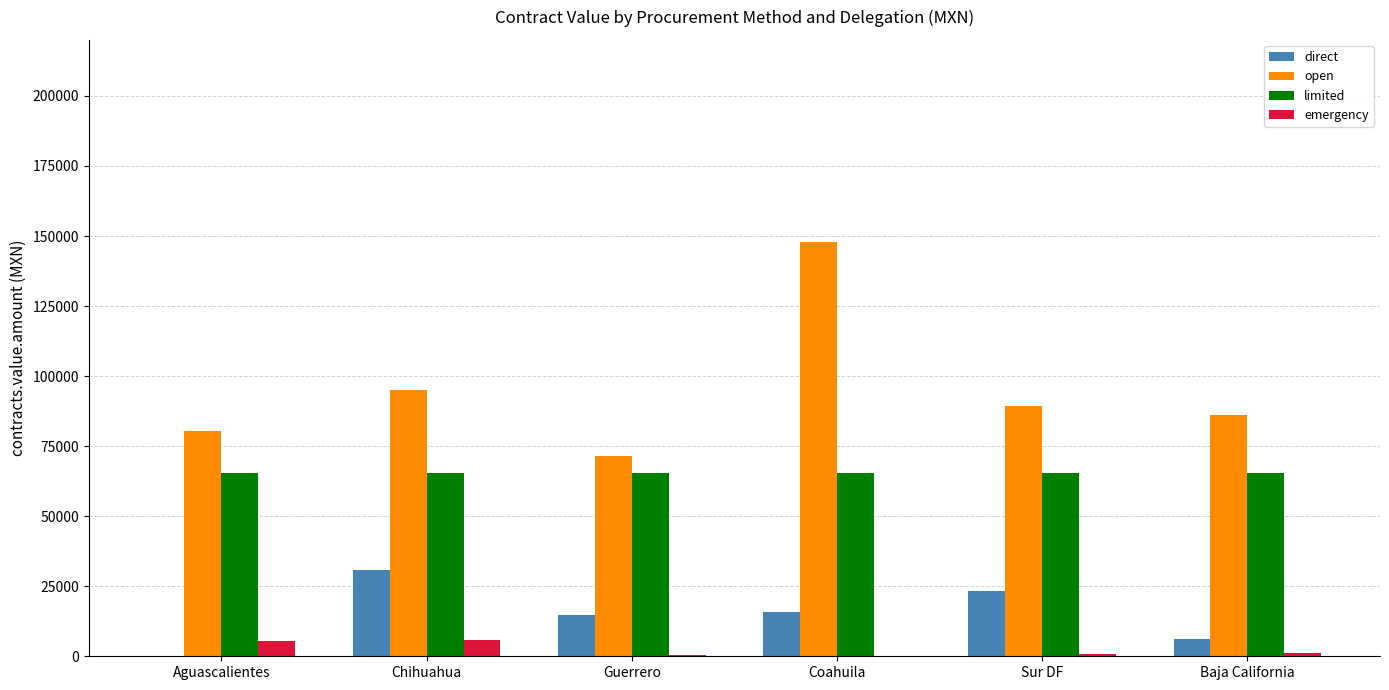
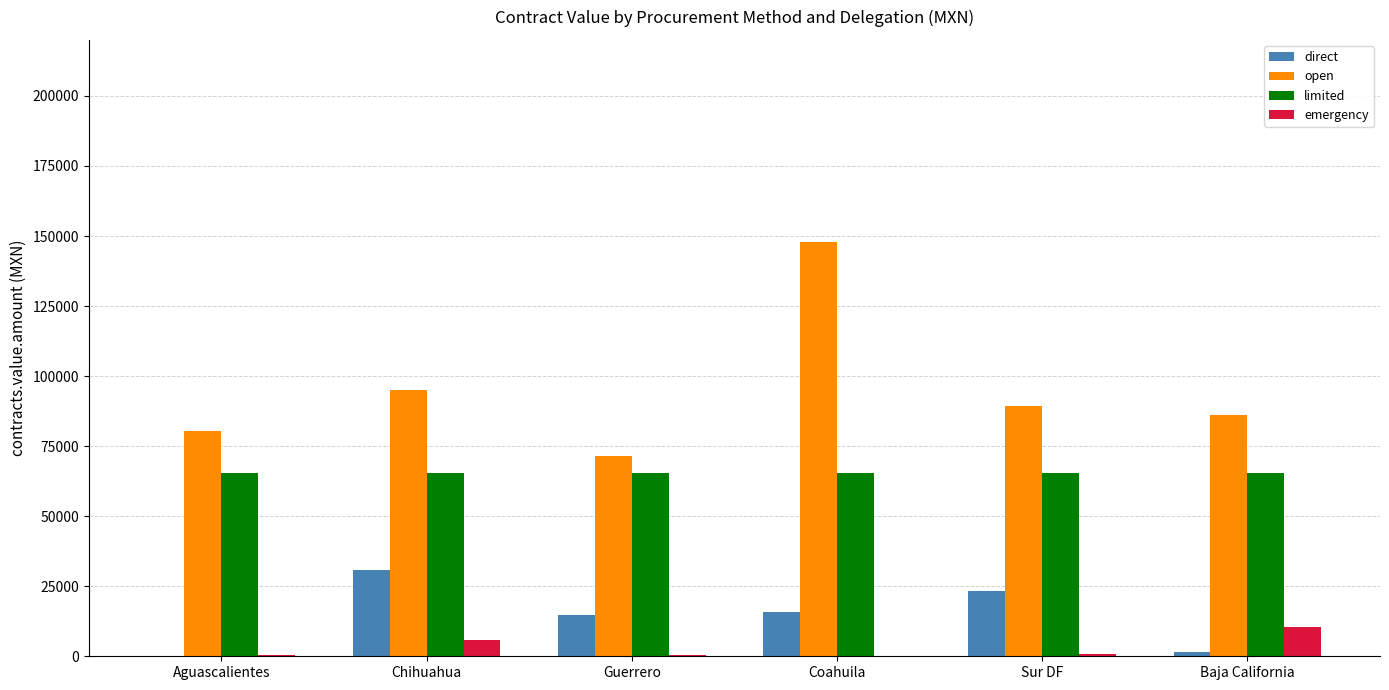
  {
    "direct": {
      "Chihuahua": 31000,
      "Guerrero": 15000,
      "Coahuila": 16000,
      "Sur DF": 23000,
-     "Baja California": 6000
+     "Baja California": 1000
    },
    "open": {
      "Aguascalientes": 80000,
      "Chihuahua": 95000,
      "Guerrero": 71000,
      "Coahuila": 148000,
      "Sur DF": 89000,
      "Baja California": 86000
    },
    "limited": {
      "Aguascalientes": 65000,
      "Chihuahua": 65000,
      "Guerrero": 65000,
      "Coahuila": 65000,
      "Sur DF": 65000,
      "Baja California": 65000
    },
    "emergency": {
-     "Aguascalientes": 5000,
+     "Aguascalientes": 1000,
      "Chihuahua": 6000,
-     "Baja California": 1000
+     "Baja California": 10000
    }
  }
